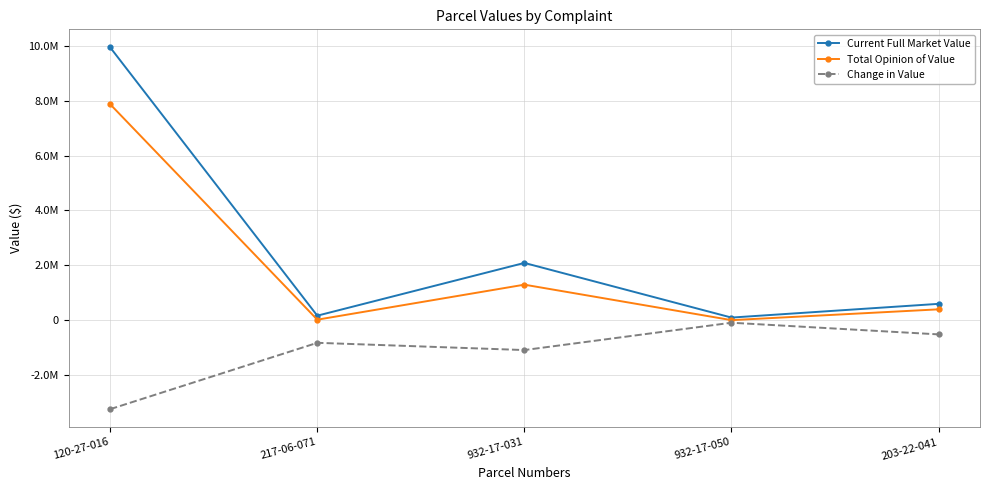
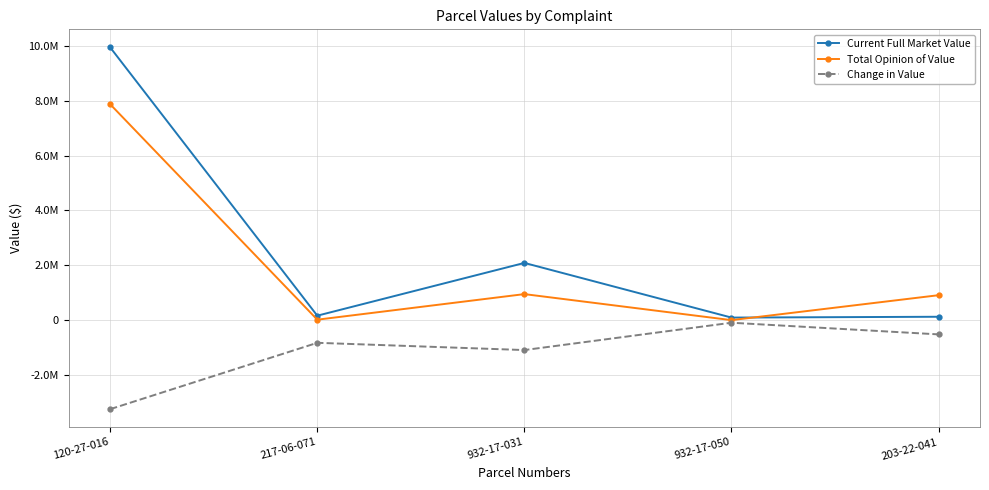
  {
    "Current Full Market Value": {
      "120-27-016": 9900000,
      "217-06-071": 200000,
      "932-17-031": 2100000,
-     "203-22-041": 600000
+     "203-22-041": 100000
    },
    "Total Opinion of Value": {
      "120-27-016": 7900000,
      "217-06-071": 0,
-     "932-17-031": 1300000,
-     "203-22-041": 400000
+     "932-17-031": 1000000,
+     "203-22-041": 900000
    },
    "Change in Value": {
      "120-27-016": -3200000,
      "217-06-071": -800000,
      "932-17-031": -1100000,
      "932-17-050": -100000,
      "203-22-041": -500000
    }
  }
